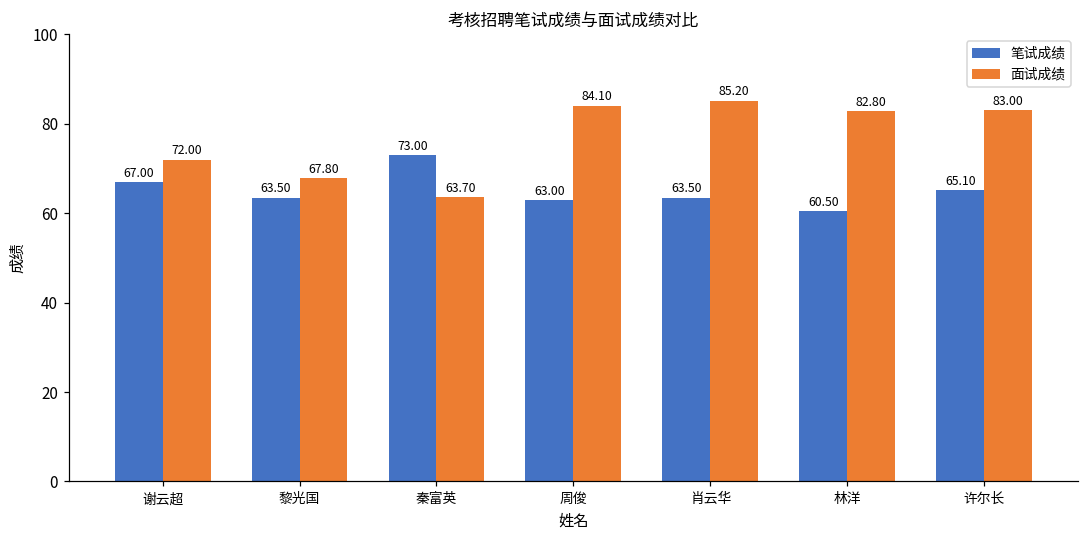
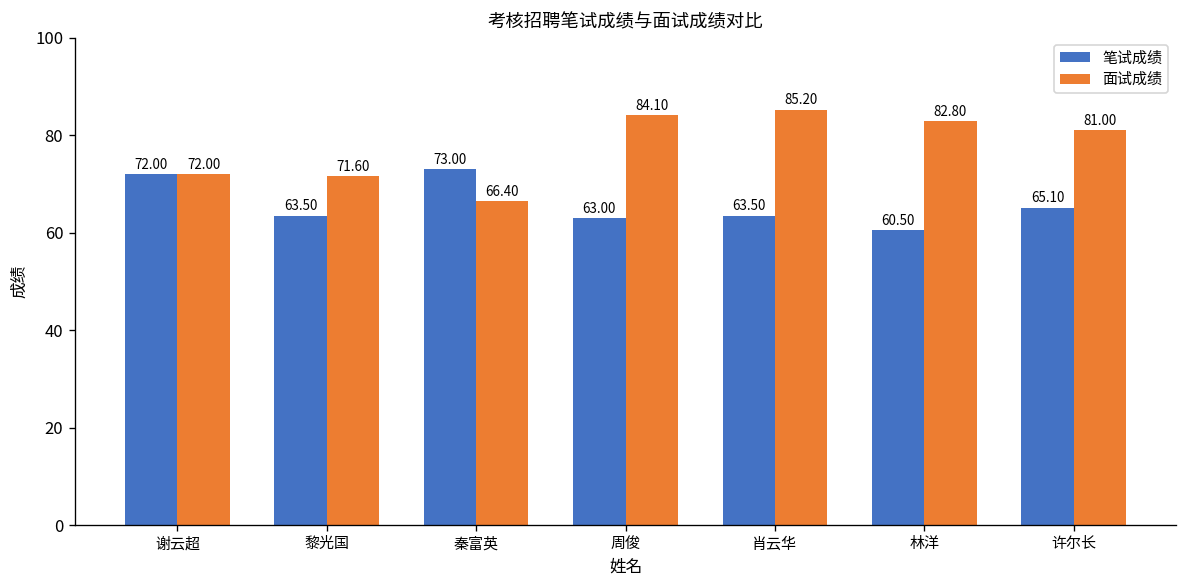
  {
    "笔试成绩": {
-     "谢云超": 67.00,
+     "谢云超": 72.00,
      "黎光国": 63.50,
      "秦富英": 73.00,
      "周俊": 63.00,
      "肖云华": 63.50,
      "林洋": 60.50,
      "许尔长": 65.10
    },
    "面试成绩": {
      "谢云超": 72.00,
-     "黎光国": 67.80,
-     "秦富英": 63.70,
+     "黎光国": 71.60,
+     "秦富英": 66.40,
      "周俊": 84.10,
      "肖云华": 85.20,
      "林洋": 82.80,
-     "许尔长": 83.00
+     "许尔长": 81.00
    }
  }
